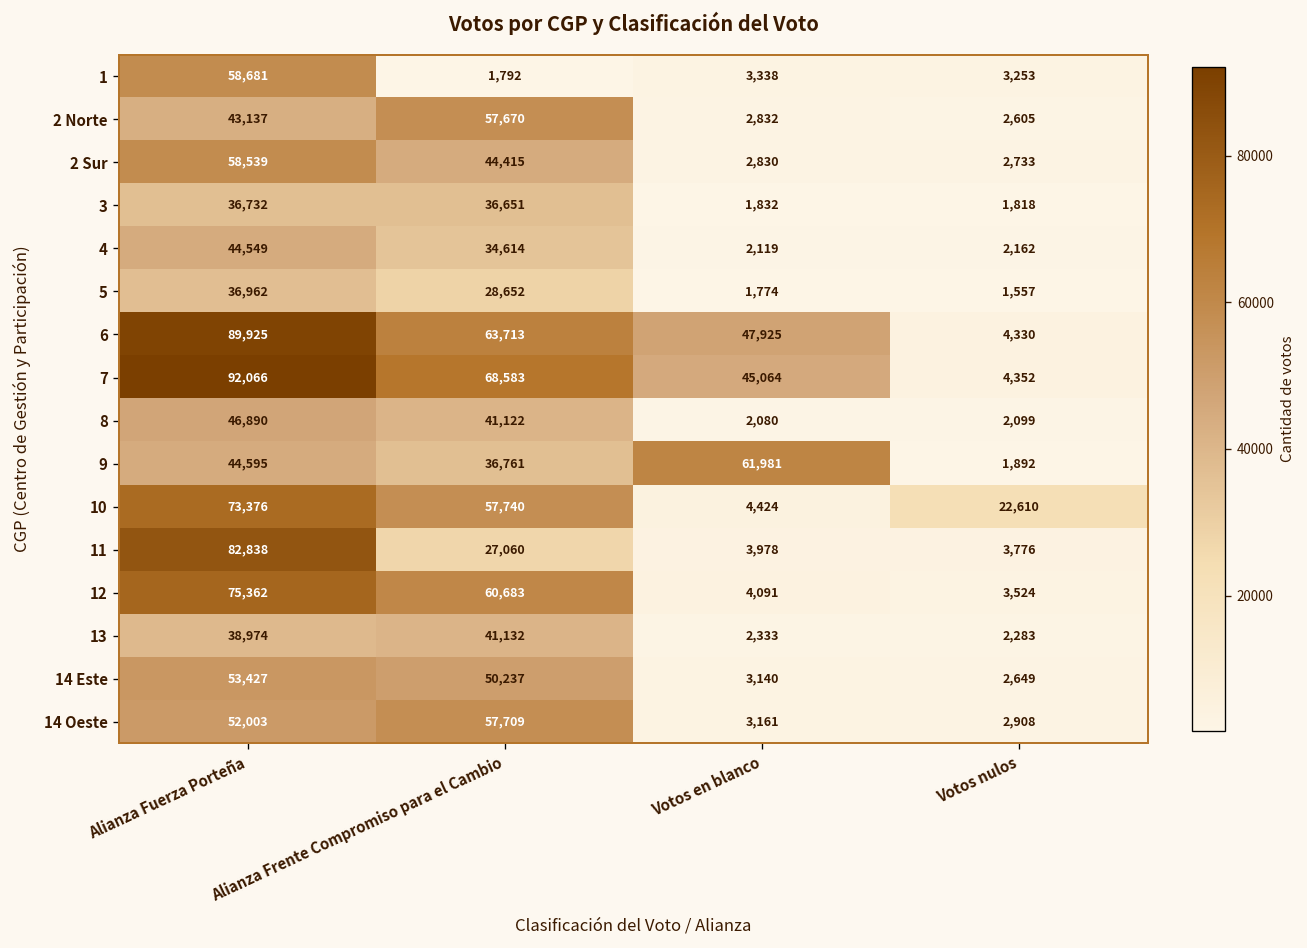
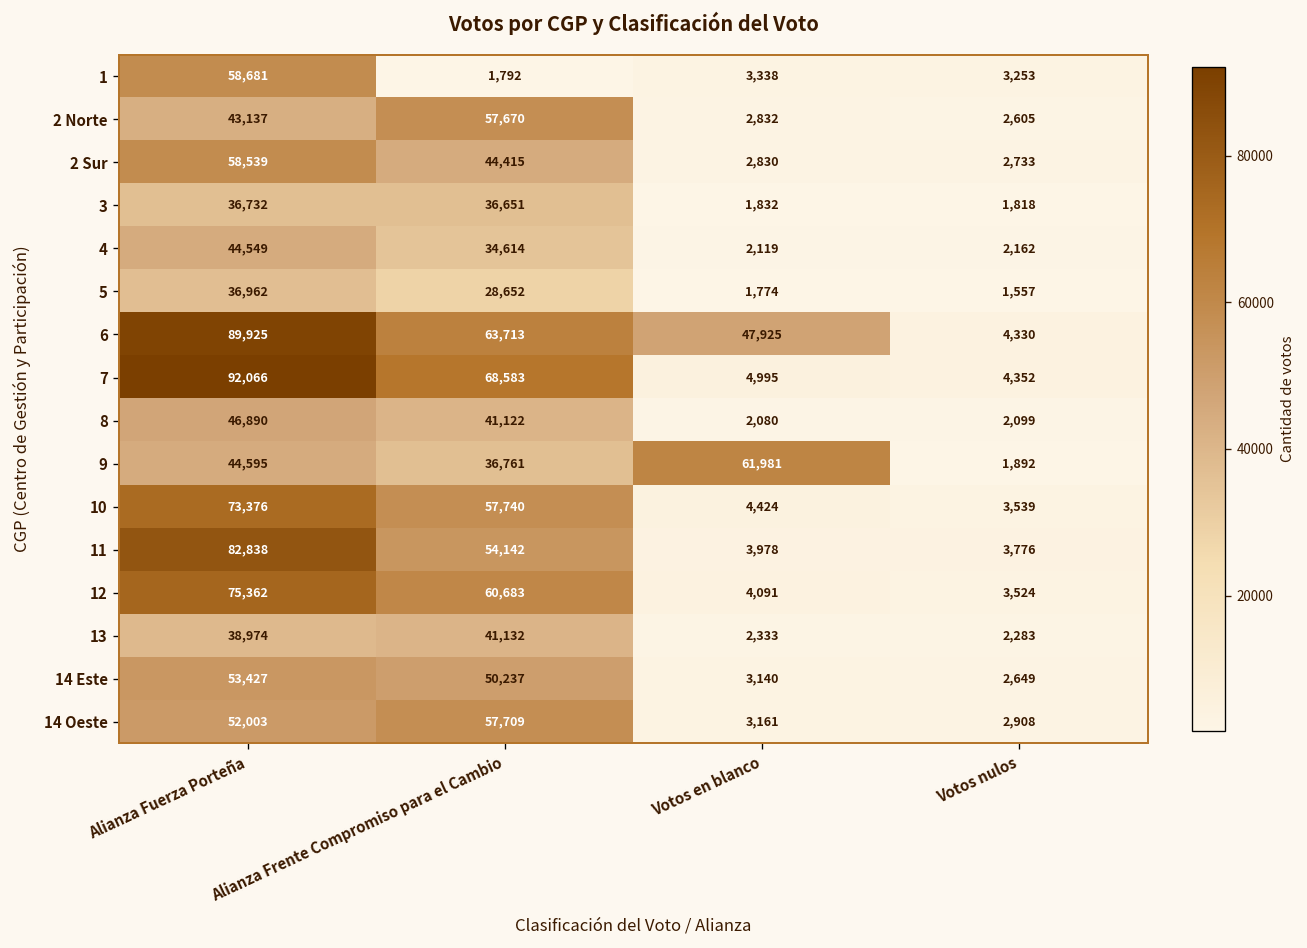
  {
    "1": {
      "Alianza Fuerza Porteña": "58,681",
      "Alianza Frente Compromiso para el Cambio": "1,792",
      "Votos en blanco": "3,338",
      "Votos nulos": "3,253"
    },
    "2 Norte": {
      "Alianza Fuerza Porteña": "43,137",
      "Alianza Frente Compromiso para el Cambio": "57,670",
      "Votos en blanco": "2,832",
      "Votos nulos": "2,605"
    },
    "2 Sur": {
      "Alianza Fuerza Porteña": "58,539",
      "Alianza Frente Compromiso para el Cambio": "44,415",
      "Votos en blanco": "2,830",
      "Votos nulos": "2,733"
    },
    "3": {
      "Alianza Fuerza Porteña": "36,732",
      "Alianza Frente Compromiso para el Cambio": "36,651",
      "Votos en blanco": "1,832",
      "Votos nulos": "1,818"
    },
    "4": {
      "Alianza Fuerza Porteña": "44,549",
      "Alianza Frente Compromiso para el Cambio": "34,614",
      "Votos en blanco": "2,119",
      "Votos nulos": "2,162"
    },
    "5": {
      "Alianza Fuerza Porteña": "36,962",
      "Alianza Frente Compromiso para el Cambio": "28,652",
      "Votos en blanco": "1,774",
      "Votos nulos": "1,557"
    },
    "6": {
      "Alianza Fuerza Porteña": "89,925",
      "Alianza Frente Compromiso para el Cambio": "63,713",
      "Votos en blanco": "47,925",
      "Votos nulos": "4,330"
    },
    "7": {
      "Alianza Fuerza Porteña": "92,066",
      "Alianza Frente Compromiso para el Cambio": "68,583",
-     "Votos en blanco": "45,064",
+     "Votos en blanco": "4,995",
      "Votos nulos": "4,352"
    },
    "8": {
      "Alianza Fuerza Porteña": "46,890",
      "Alianza Frente Compromiso para el Cambio": "41,122",
      "Votos en blanco": "2,080",
      "Votos nulos": "2,099"
    },
    "9": {
      "Alianza Fuerza Porteña": "44,595",
      "Alianza Frente Compromiso para el Cambio": "36,761",
      "Votos en blanco": "61,981",
      "Votos nulos": "1,892"
    },
    "10": {
      "Alianza Fuerza Porteña": "73,376",
      "Alianza Frente Compromiso para el Cambio": "57,740",
      "Votos en blanco": "4,424",
-     "Votos nulos": "22,610"
+     "Votos nulos": "3,539"
    },
    "11": {
      "Alianza Fuerza Porteña": "82,838",
-     "Alianza Frente Compromiso para el Cambio": "27,060",
+     "Alianza Frente Compromiso para el Cambio": "54,142",
      "Votos en blanco": "3,978",
      "Votos nulos": "3,776"
    },
    "12": {
      "Alianza Fuerza Porteña": "75,362",
      "Alianza Frente Compromiso para el Cambio": "60,683",
      "Votos en blanco": "4,091",
      "Votos nulos": "3,524"
    },
    "13": {
      "Alianza Fuerza Porteña": "38,974",
      "Alianza Frente Compromiso para el Cambio": "41,132",
      "Votos en blanco": "2,333",
      "Votos nulos": "2,283"
    },
    "14 Este": {
      "Alianza Fuerza Porteña": "53,427",
      "Alianza Frente Compromiso para el Cambio": "50,237",
      "Votos en blanco": "3,140",
      "Votos nulos": "2,649"
    },
    "14 Oeste": {
      "Alianza Fuerza Porteña": "52,003",
      "Alianza Frente Compromiso para el Cambio": "57,709",
      "Votos en blanco": "3,161",
      "Votos nulos": "2,908"
    }
  }
